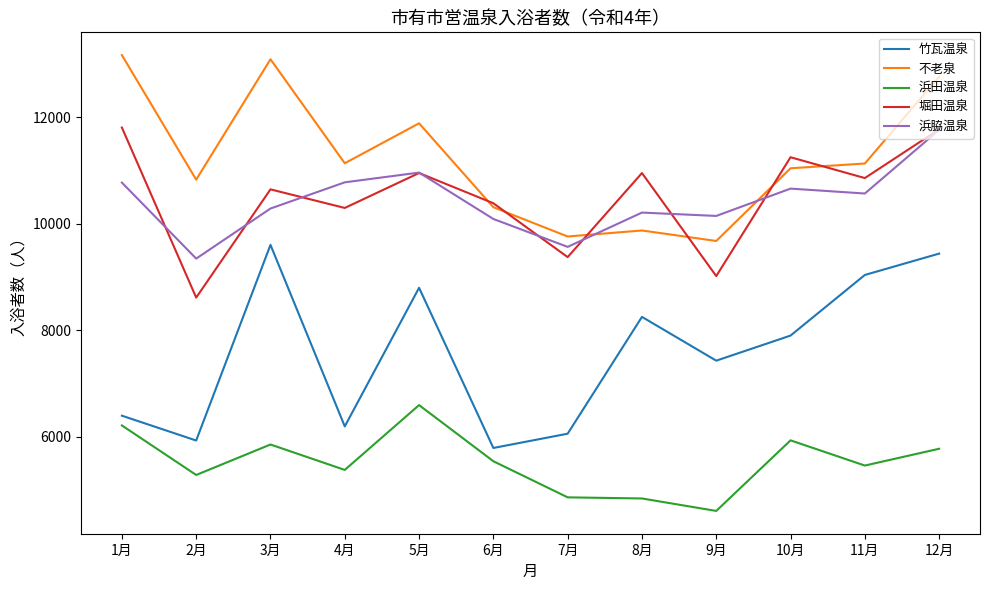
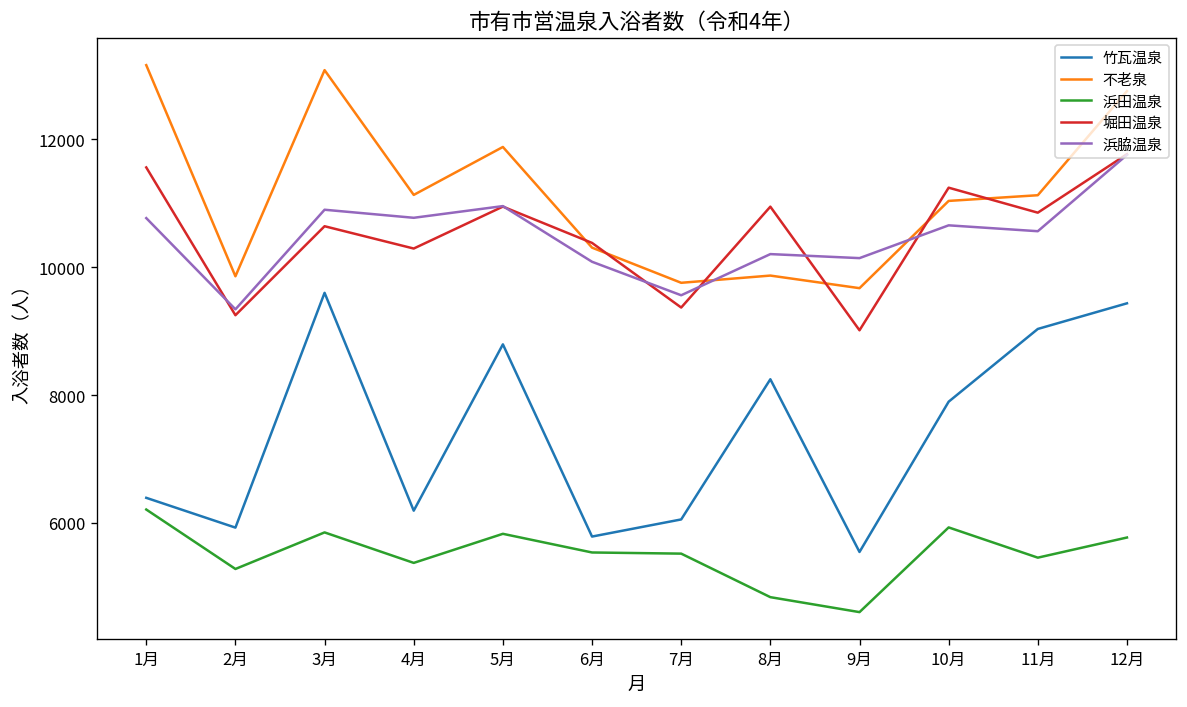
  {
    "竹瓦温泉": {
      "1月": 6400,
      "2月": 5900,
      "3月": 9600,
      "4月": 6200,
      "5月": 8800,
      "6月": 5800,
      "7月": 6100,
      "8月": 8200,
-     "9月": 7400,
+     "9月": 5500,
      "10月": 7900,
      "11月": 9000,
      "12月": 9400
    },
    "不老泉": {
      "1月": 13200,
-     "2月": 10800,
+     "2月": 9900,
      "3月": 13100,
      "4月": 11100,
      "5月": 11900,
      "6月": 10300,
      "7月": 9800,
      "8月": 9900,
      "9月": 9700,
      "10月": 11000,
      "11月": 11100
    },
    "浜田温泉": {
      "1月": 6200,
      "2月": 5300,
      "3月": 5900,
      "4月": 5400,
-     "5月": 6600,
+     "5月": 5800,
      "6月": 5500,
-     "7月": 4900,
+     "7月": 5500,
      "8月": 4800,
      "9月": 4600,
      "10月": 5900,
      "11月": 5500,
      "12月": 5800
    },
    "堀田温泉": {
-     "1月": 11800,
-     "2月": 8600,
+     "1月": 11600,
+     "2月": 9300,
      "3月": 10600,
      "4月": 10300,
      "6月": 10400,
      "7月": 9400,
      "8月": 10900,
      "9月": 9000,
      "10月": 11200,
      "11月": 10900
    },
    "浜脇温泉": {
      "1月": 10800,
      "2月": 9300,
-     "3月": 10300,
+     "3月": 10900,
      "4月": 10800,
      "6月": 10100,
      "7月": 9600,
      "8月": 10200,
      "9月": 10100,
      "10月": 10700,
      "11月": 10600
    }
  }
